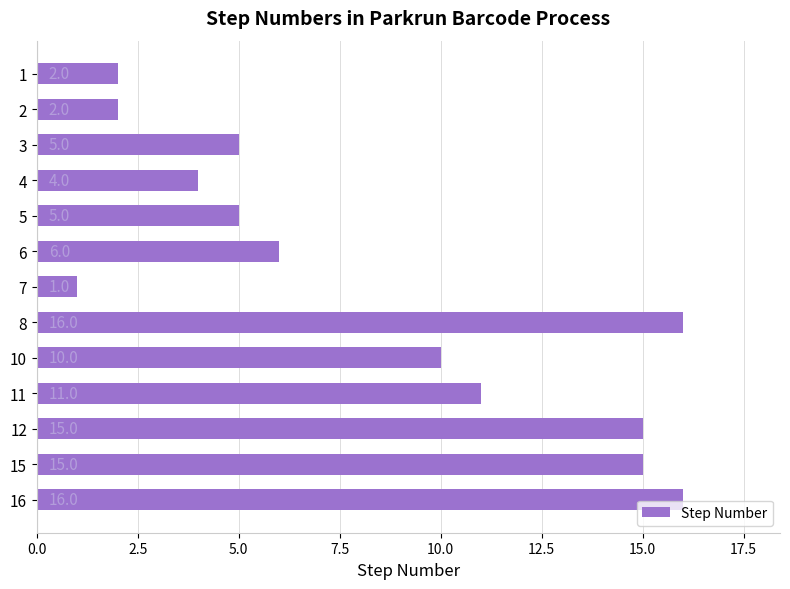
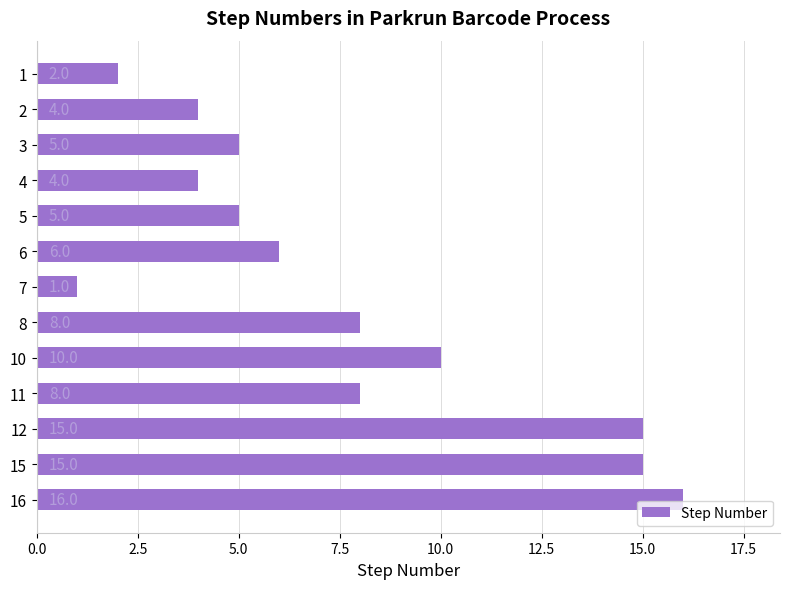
  {
    "1": 2,
-   "2": 2,
+   "2": 4,
    "3": 5,
    "4": 4,
    "5": 5,
    "6": 6,
    "7": 1,
-   "8": 16,
+   "8": 8,
    "10": 10,
-   "11": 11,
+   "11": 8,
    "12": 15,
    "15": 15,
    "16": 16
  }
